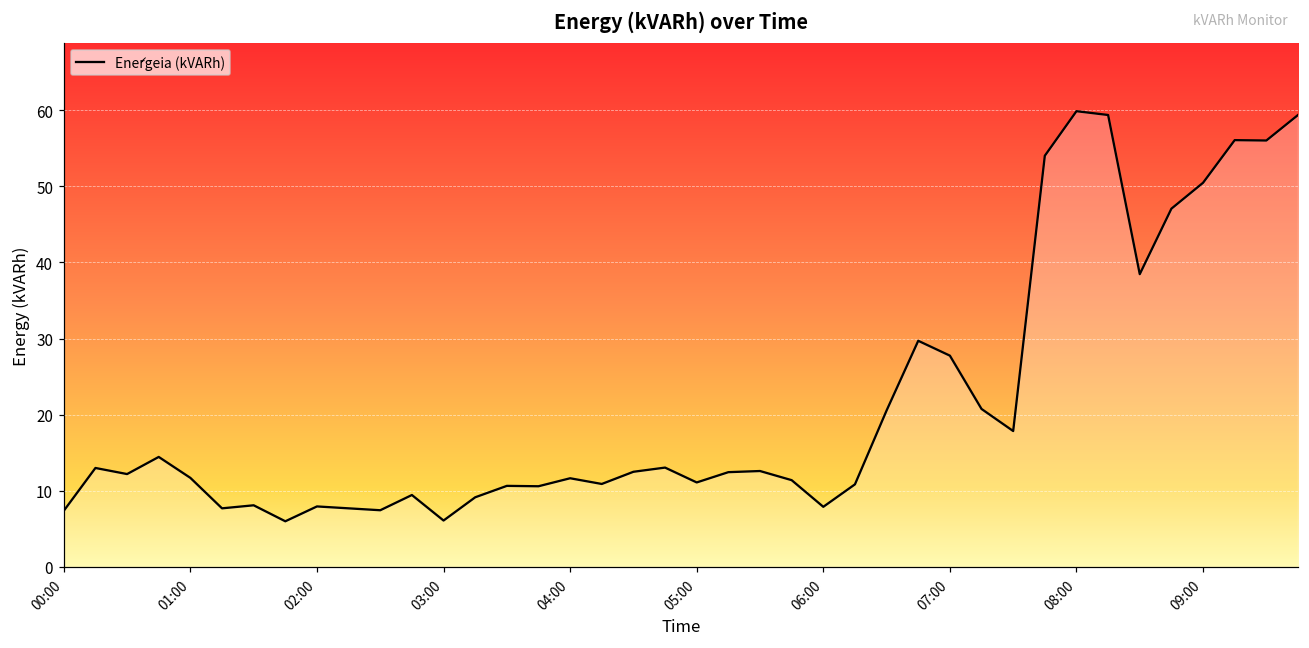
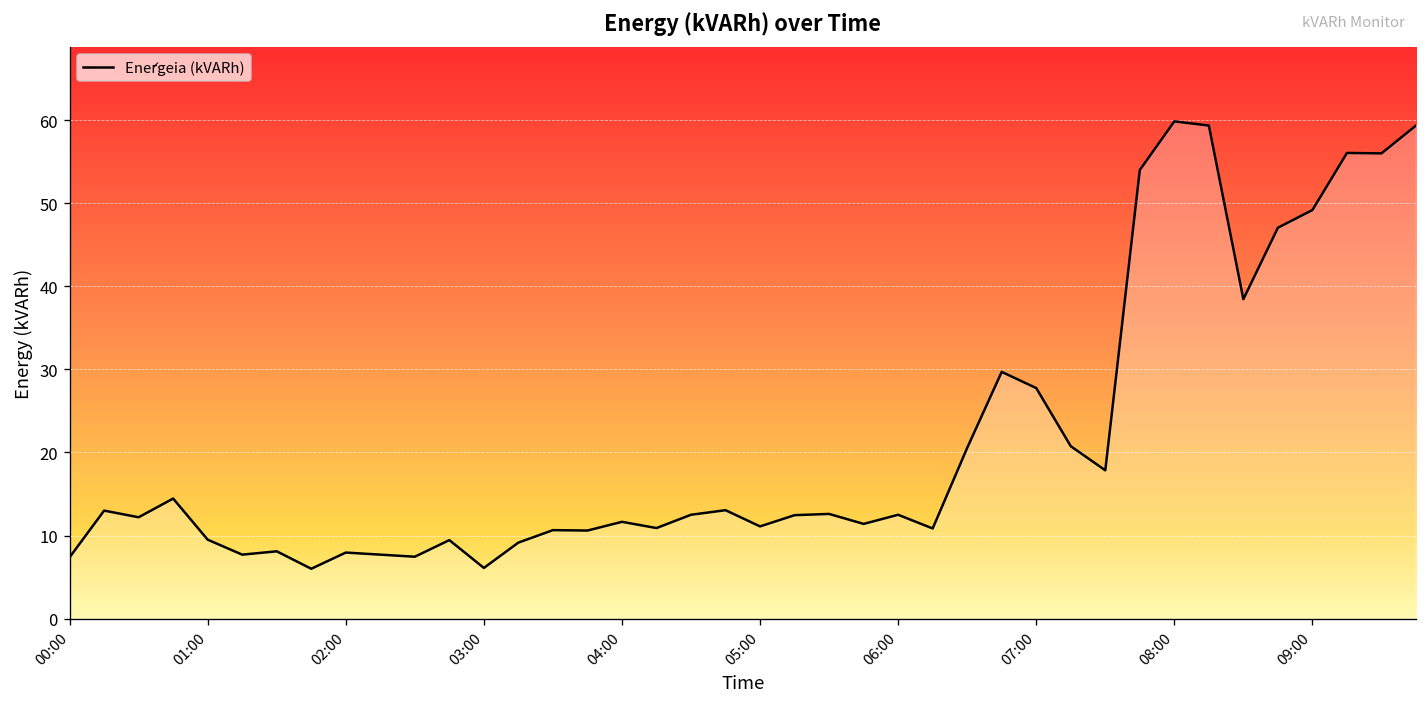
  {
    "00:00": 7,
-   "01:00": 12,
+   "01:00": 10,
    "02:00": 8,
    "03:00": 6,
    "04:00": 12,
    "05:00": 11,
-   "06:00": 8,
+   "06:00": 13,
    "07:00": 28,
    "08:00": 60,
-   "09:00": 50
+   "09:00": 49
  }
